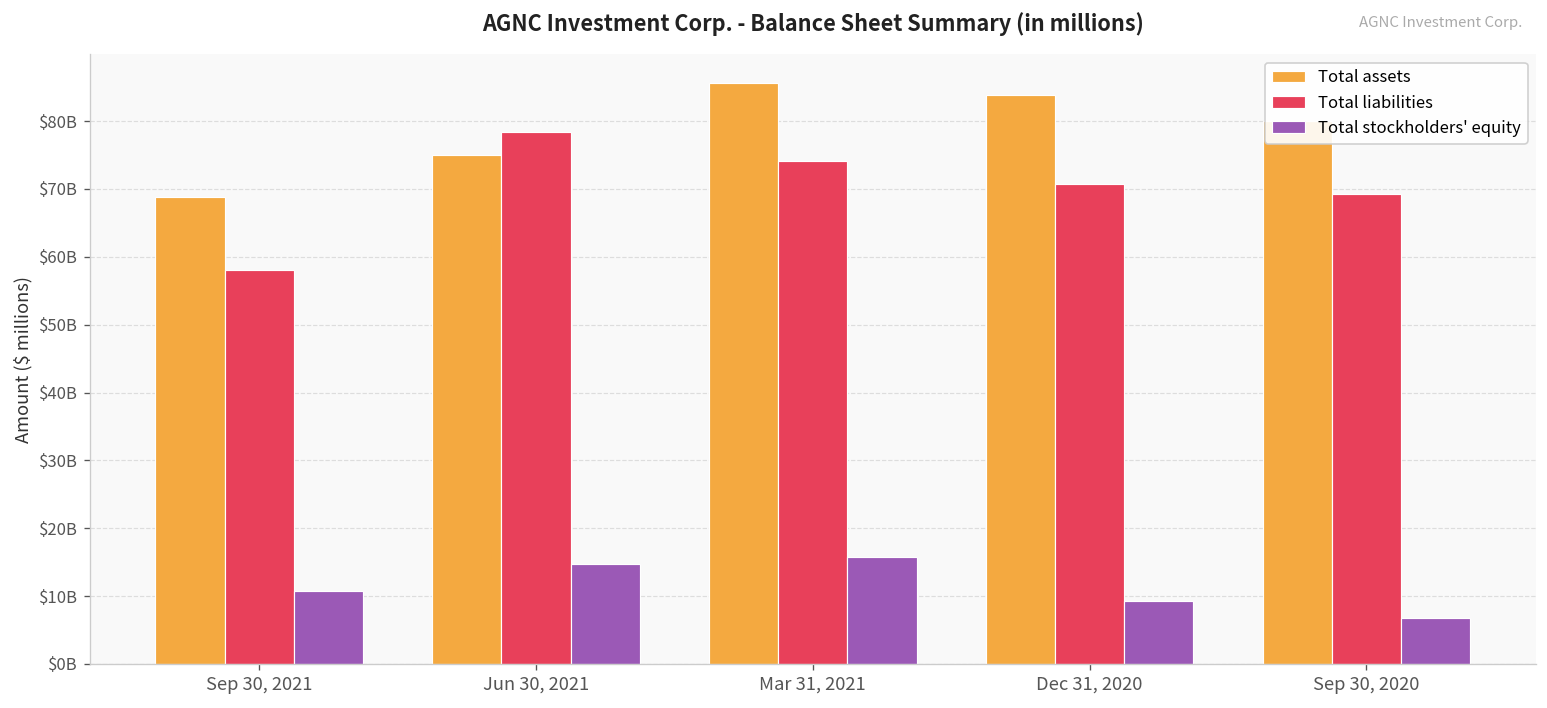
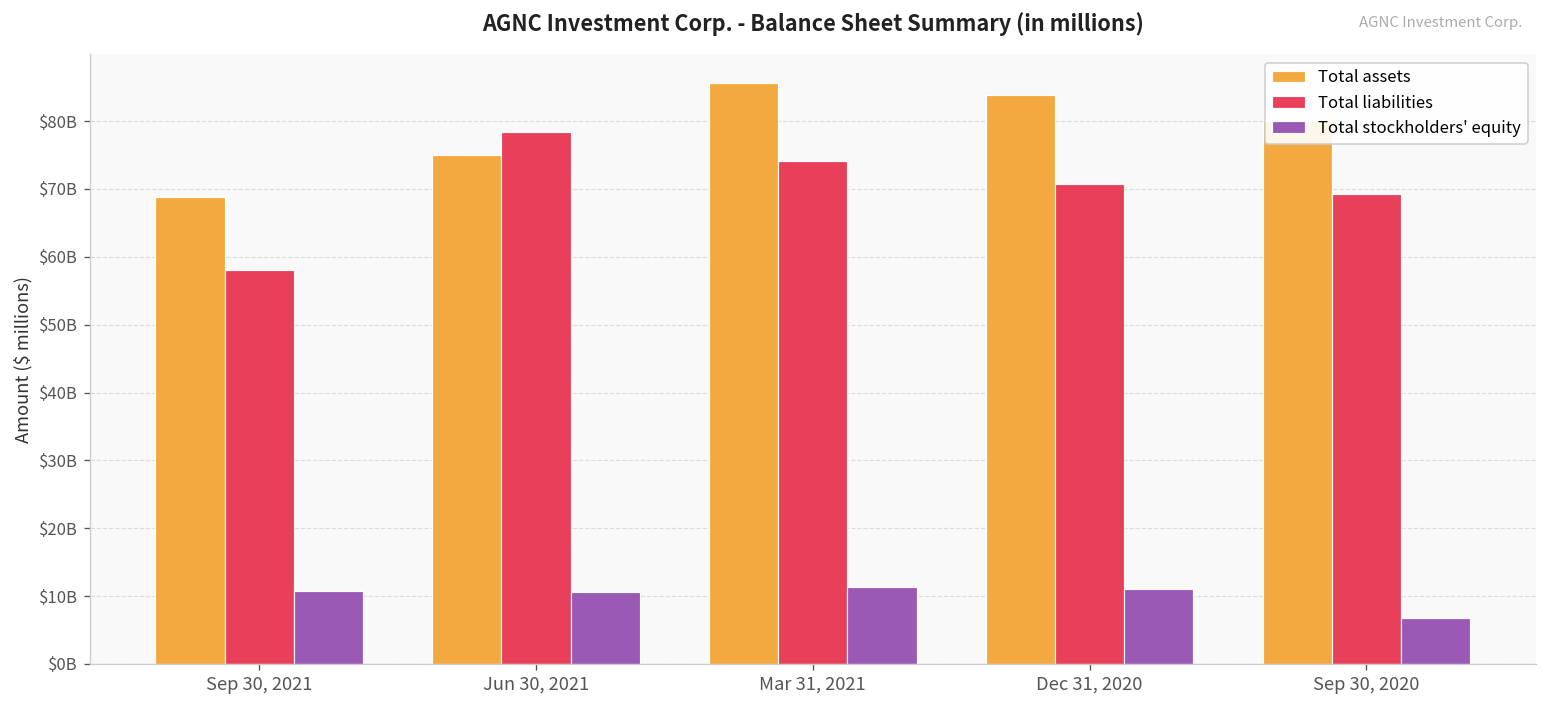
  {
    "Total assets": {
      "Sep 30, 2021": "$69000000000",
      "Jun 30, 2021": "$75000000000",
      "Mar 31, 2021": "$86000000000",
      "Dec 31, 2020": "$84000000000"
    },
    "Total liabilities": {
      "Sep 30, 2021": "$58000000000",
      "Jun 30, 2021": "$78000000000",
      "Mar 31, 2021": "$74000000000",
      "Dec 31, 2020": "$71000000000",
      "Sep 30, 2020": "$69000000000"
    },
    "Total stockholders' equity": {
      "Sep 30, 2021": "$11000000000",
-     "Jun 30, 2021": "$15000000000",
-     "Mar 31, 2021": "$16000000000",
-     "Dec 31, 2020": "$9000000000",
+     "Jun 30, 2021": "$11000000000",
+     "Mar 31, 2021": "$11000000000",
+     "Dec 31, 2020": "$11000000000",
      "Sep 30, 2020": "$7000000000"
    }
  }
